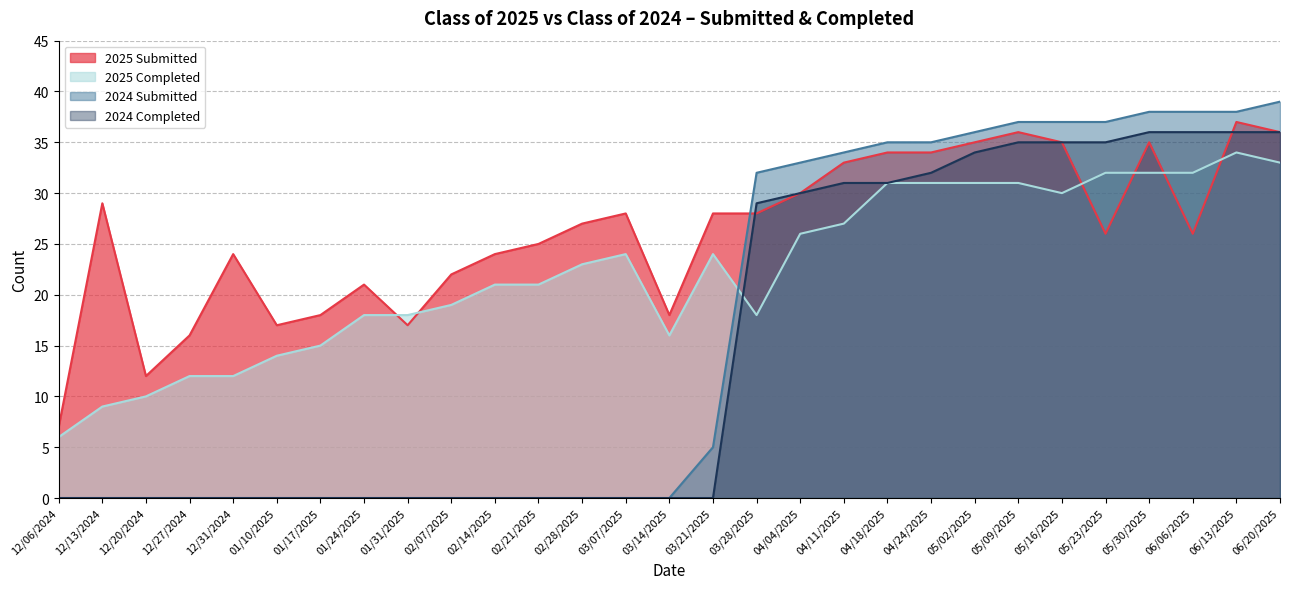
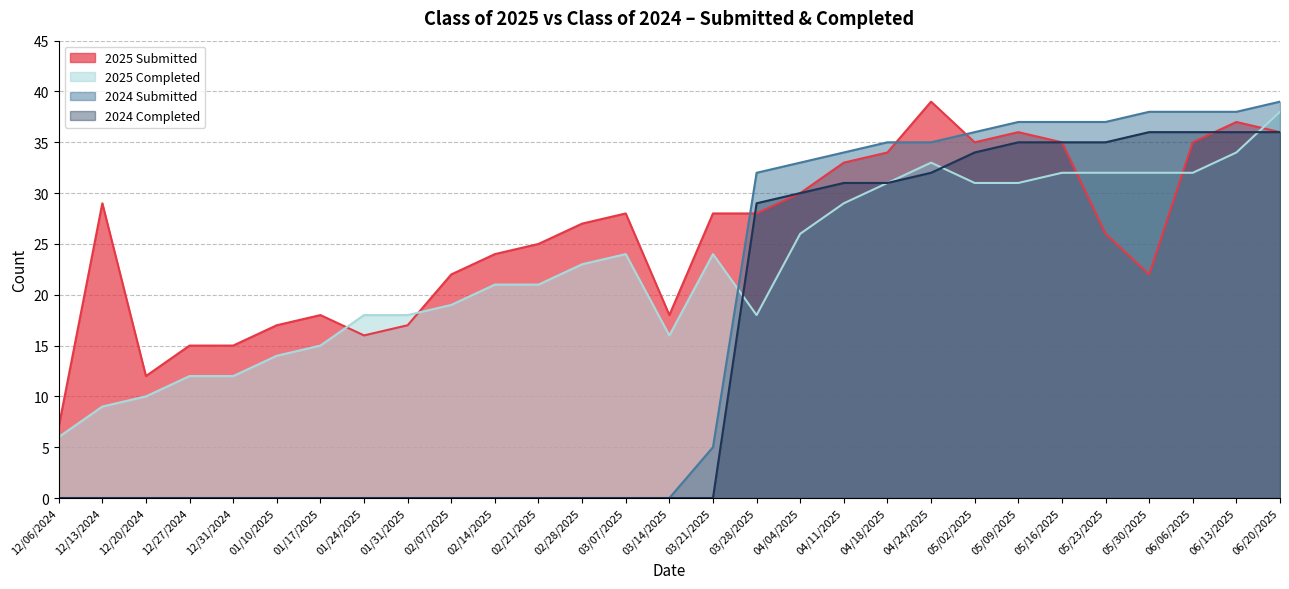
  {
    "2025 Submitted": {
      "12/06/2024": 7,
      "12/13/2024": 29,
      "12/20/2024": 12,
-     "12/27/2024": 16,
-     "12/31/2024": 24,
+     "12/27/2024": 15,
+     "12/31/2024": 15,
      "01/10/2025": 17,
      "01/17/2025": 18,
-     "01/24/2025": 21,
+     "01/24/2025": 16,
      "01/31/2025": 17,
      "02/07/2025": 22,
      "02/14/2025": 24,
      "02/21/2025": 25,
      "02/28/2025": 27,
      "03/07/2025": 28,
      "03/14/2025": 18,
      "03/21/2025": 28,
      "03/28/2025": 28,
      "04/11/2025": 33,
      "04/18/2025": 34,
-     "04/24/2025": 34,
+     "04/24/2025": 39,
      "05/02/2025": 35,
      "05/09/2025": 36,
      "05/23/2025": 26,
-     "05/30/2025": 35,
-     "06/06/2025": 26,
+     "05/30/2025": 22,
+     "06/06/2025": 35,
      "06/13/2025": 37
    },
    "2025 Completed": {
      "12/06/2024": 6,
      "12/13/2024": 9,
      "12/20/2024": 10,
      "12/27/2024": 12,
      "12/31/2024": 12,
      "01/10/2025": 14,
      "01/17/2025": 15,
      "01/24/2025": 18,
      "01/31/2025": 18,
      "02/07/2025": 19,
      "02/14/2025": 21,
      "02/21/2025": 21,
      "02/28/2025": 23,
      "03/07/2025": 24,
      "03/14/2025": 16,
      "03/21/2025": 24,
      "03/28/2025": 18,
      "04/04/2025": 26,
-     "04/11/2025": 27,
-     "04/24/2025": 31,
+     "04/11/2025": 29,
+     "04/24/2025": 33,
      "05/02/2025": 31,
      "05/09/2025": 31,
-     "05/16/2025": 30,
+     "05/16/2025": 32,
      "05/23/2025": 32,
      "05/30/2025": 32,
      "06/06/2025": 32,
      "06/13/2025": 34,
-     "06/20/2025": 33
+     "06/20/2025": 38
    }
  }
